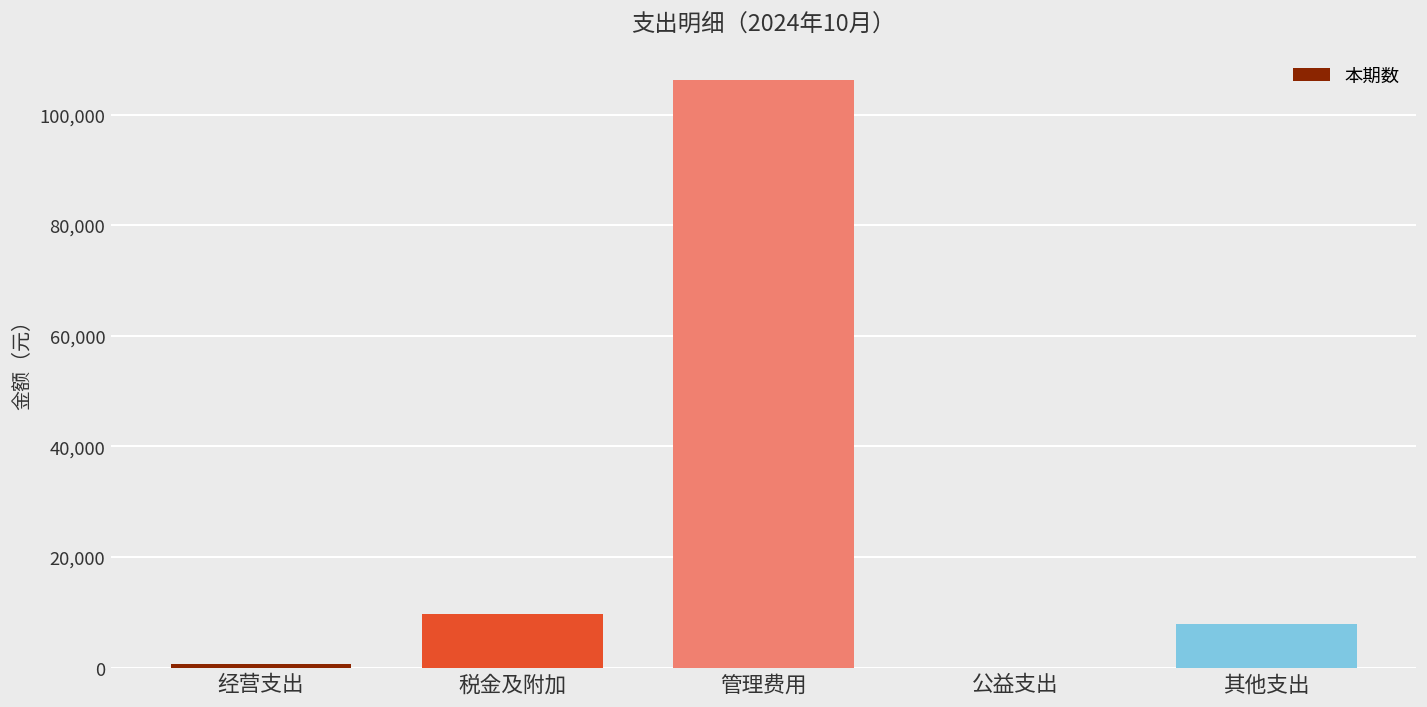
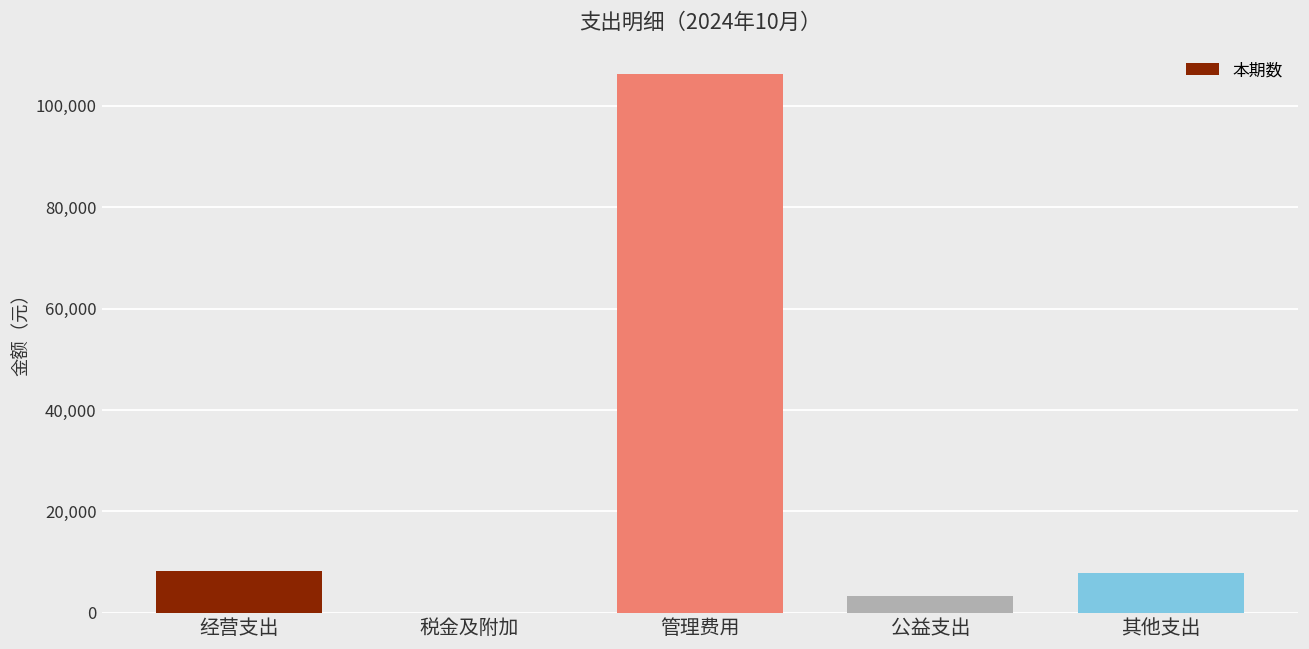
  {
-   "经营支出": "1,000",
-   "税金及附加": "10,000",
+   "经营支出": "8,000",
+   "税金及附加": "0",
    "管理费用": "106,000",
-   "公益支出": "0",
+   "公益支出": "3,000",
    "其他支出": "8,000"
  }
